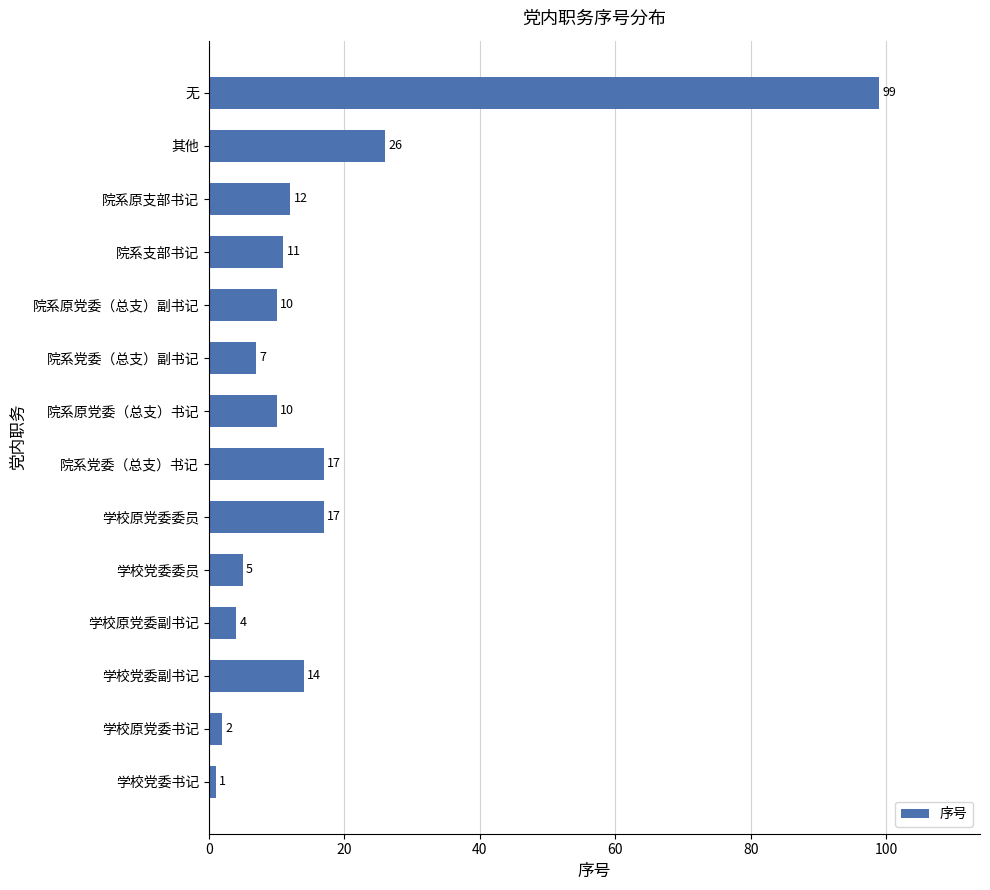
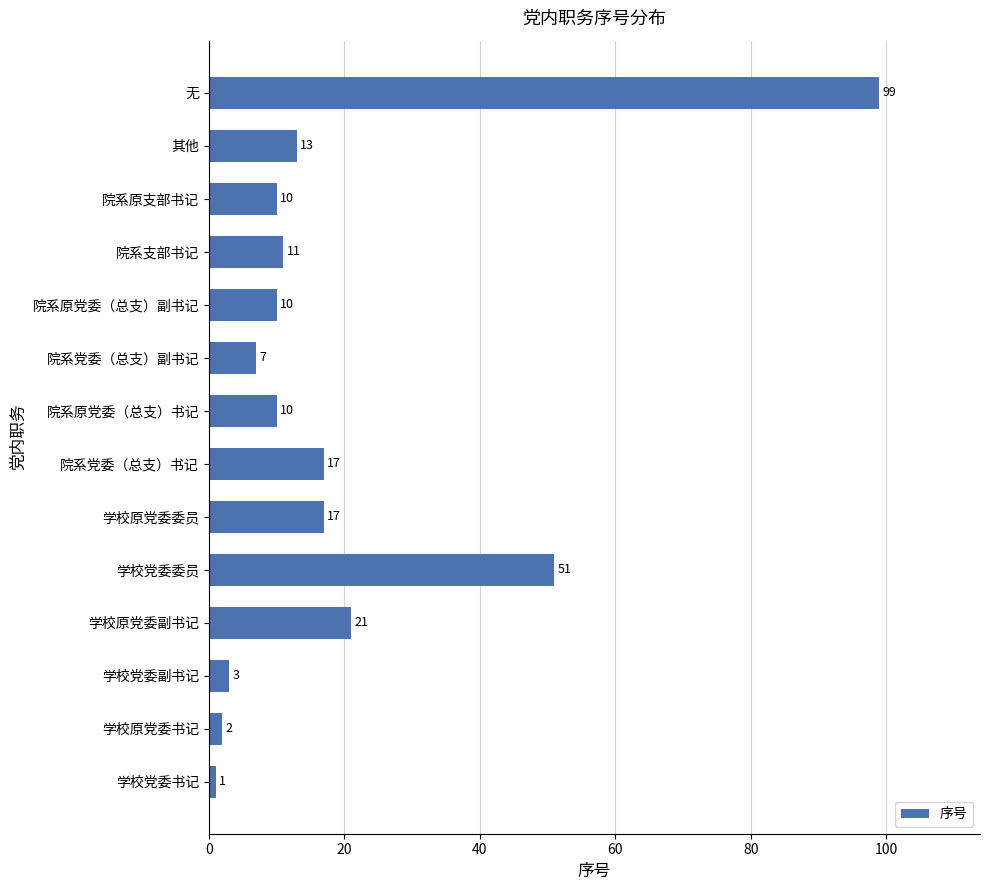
  {
    "无": 99,
-   "其他": 26,
-   "院系原支部书记": 12,
+   "其他": 13,
+   "院系原支部书记": 10,
    "院系支部书记": 11,
    "院系原党委（总支）副书记": 10,
    "院系党委（总支）副书记": 7,
    "院系原党委（总支）书记": 10,
    "院系党委（总支）书记": 17,
    "学校原党委委员": 17,
-   "学校党委委员": 5,
-   "学校原党委副书记": 4,
-   "学校党委副书记": 14,
+   "学校党委委员": 51,
+   "学校原党委副书记": 21,
+   "学校党委副书记": 3,
    "学校原党委书记": 2,
    "学校党委书记": 1
  }
